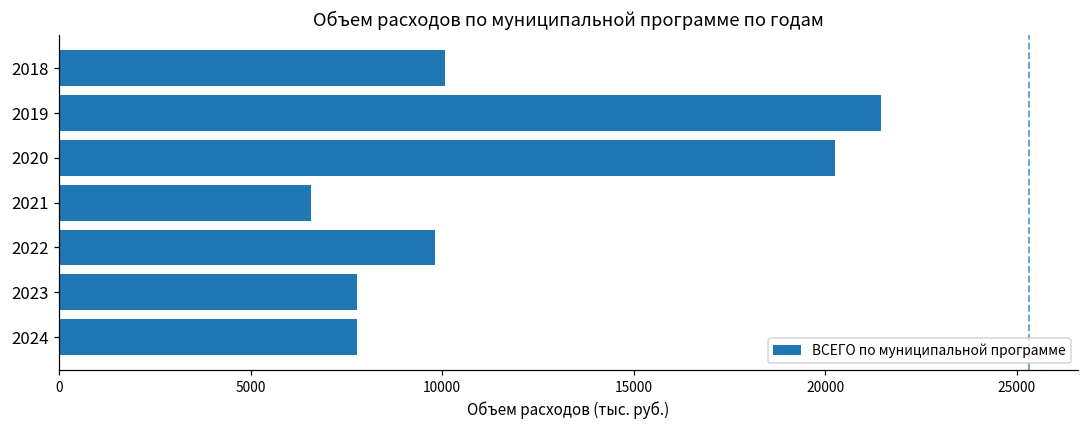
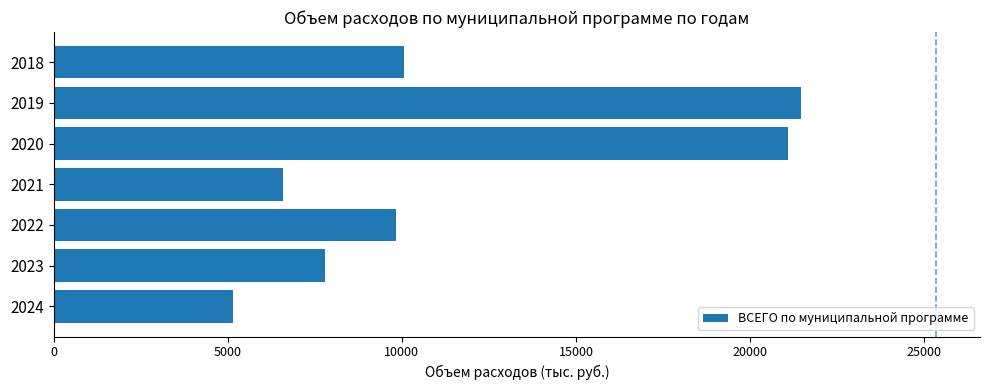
  {
    "2018": 10100,
    "2019": 21500,
-   "2020": 20200,
+   "2020": 21100,
    "2021": 6600,
    "2022": 9800,
    "2023": 7800,
-   "2024": 7800
+   "2024": 5200
  }
